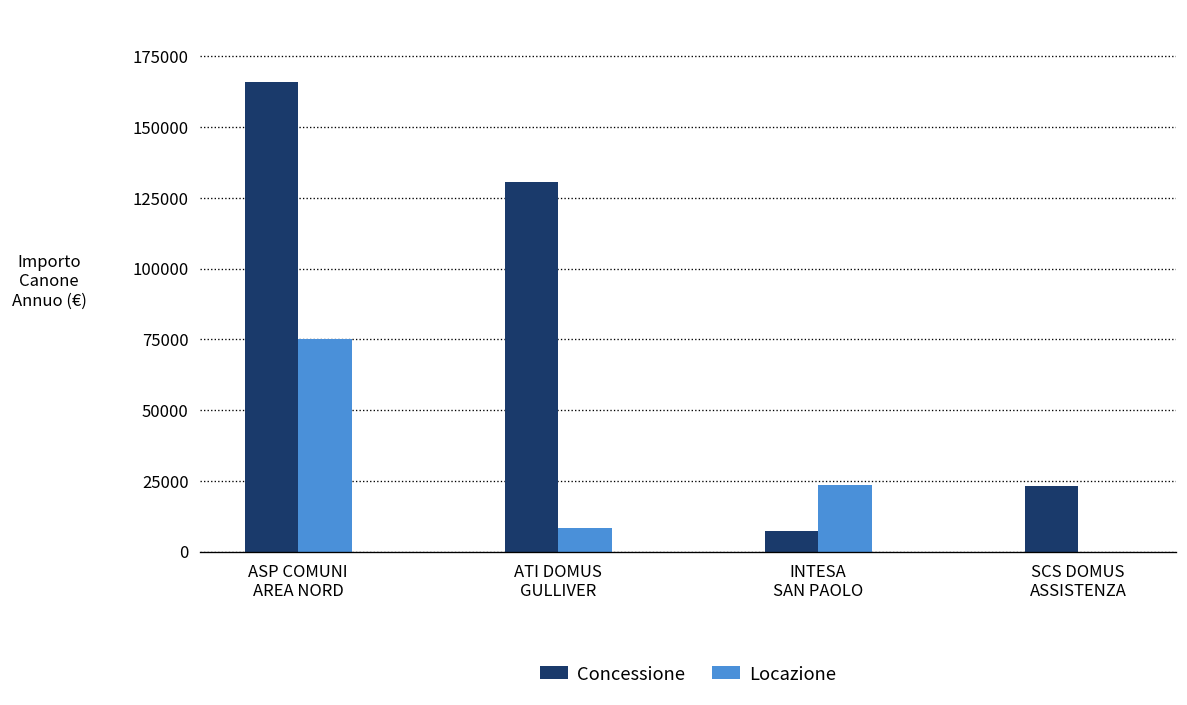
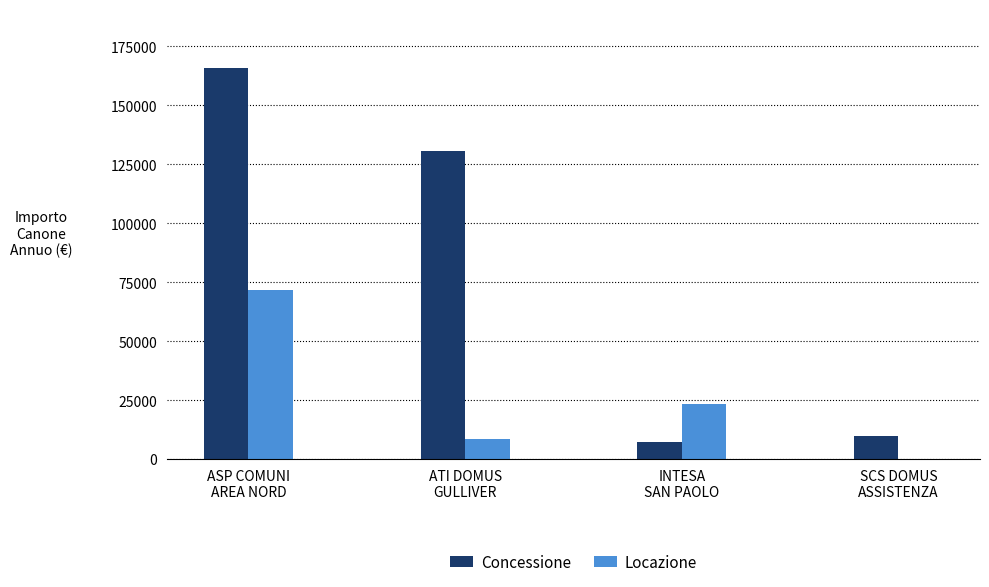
  {
    "Concessione": {
      "ASP COMUNI AREA NORD": 166000,
      "ATI DOMUS GULLIVER": 131000,
      "INTESA SAN PAOLO": 7000,
-     "SCS DOMUS ASSISTENZA": 23000
+     "SCS DOMUS ASSISTENZA": 10000
    },
    "Locazione": {
-     "ASP COMUNI AREA NORD": 75000,
+     "ASP COMUNI AREA NORD": 72000,
      "ATI DOMUS GULLIVER": 9000,
      "INTESA SAN PAOLO": 23000,
      "SCS DOMUS ASSISTENZA": 0
    }
  }
